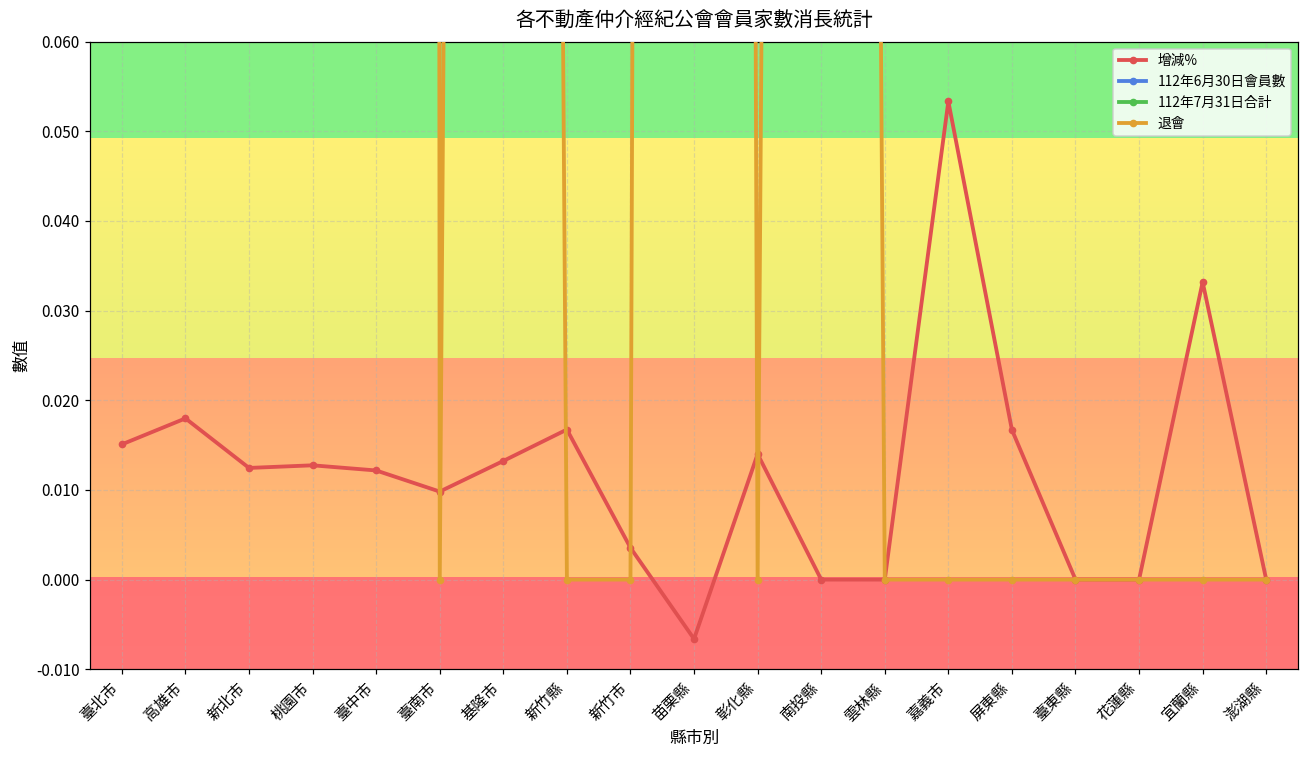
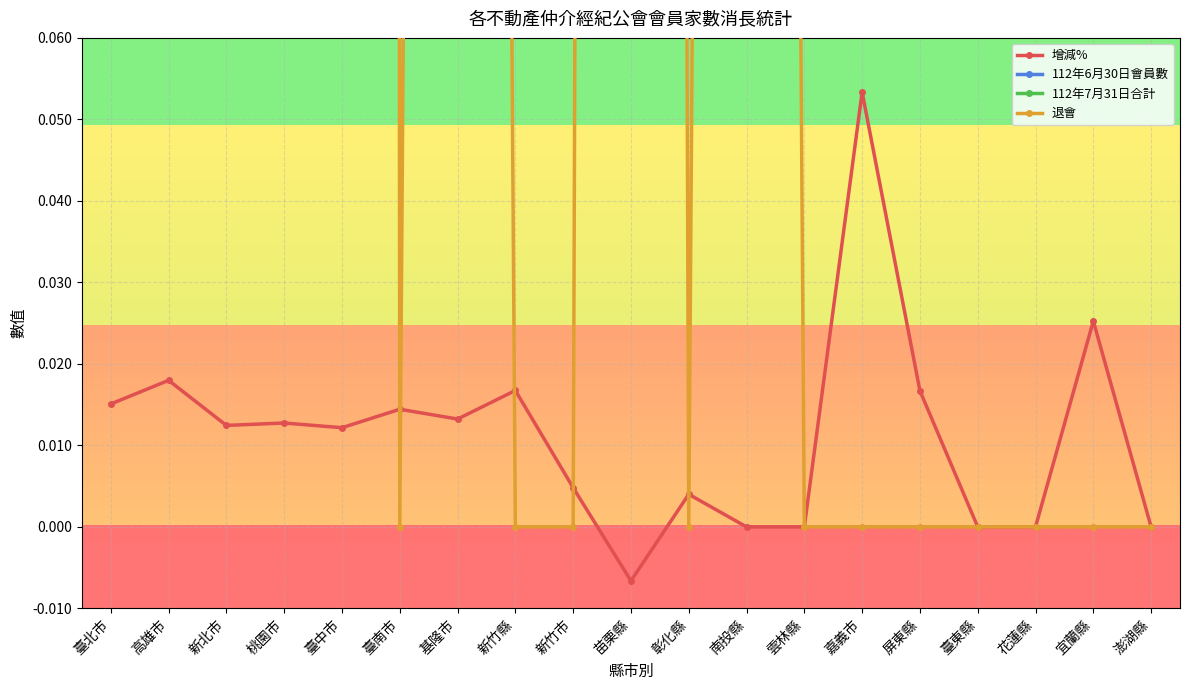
  {
    "增減%": {
      "臺北市": 0.015,
      "高雄市": 0.018,
      "新北市": 0.012,
      "桃園市": 0.013,
      "臺中市": 0.012,
-     "臺南市": 0.010,
+     "臺南市": 0.014,
      "基隆市": 0.013,
      "新竹縣": 0.017,
-     "新竹市": 0.004,
+     "新竹市": 0.005,
      "苗栗縣": -0.007,
-     "彰化縣": 0.014,
+     "彰化縣": 0.004,
      "南投縣": 0.000,
      "嘉義市": 0.053,
      "屏東縣": 0.017,
-     "宜蘭縣": 0.033
+     "宜蘭縣": 0.025
    },
    "退會": {
      "臺南市": 0.000,
      "新竹縣": 0.000,
      "新竹市": 0.000,
      "彰化縣": 0.000,
      "嘉義市": 0.000,
      "屏東縣": 0.000,
      "宜蘭縣": 0.000
    }
  }
